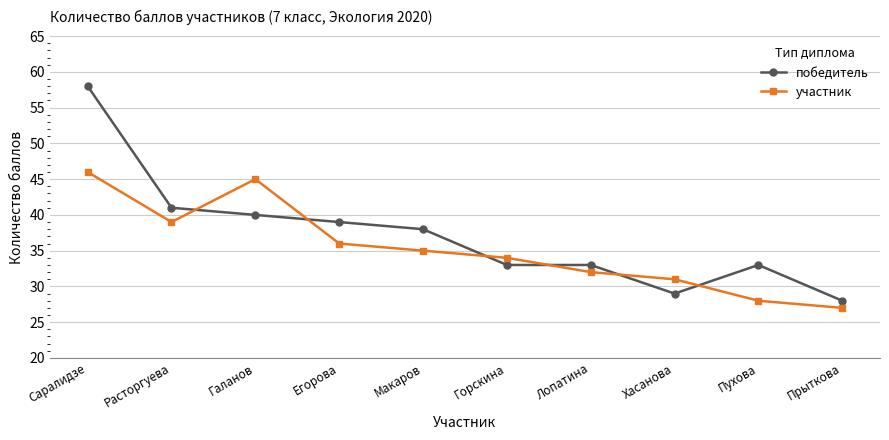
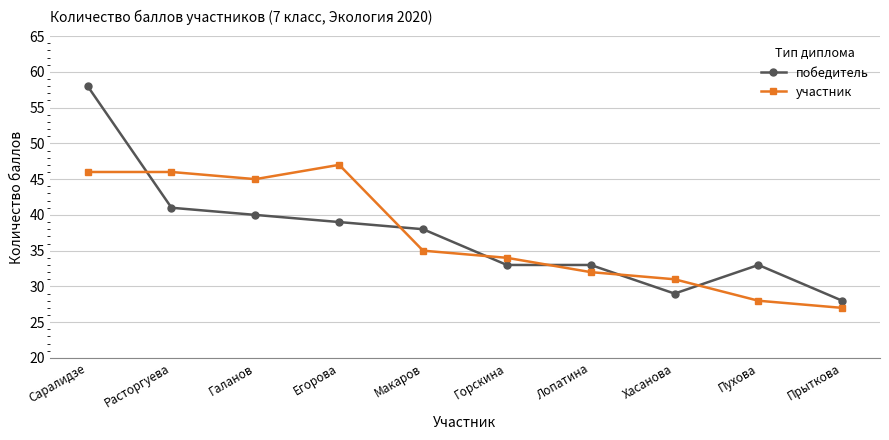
  {
    "победитель": {
      "Саралидзе": 58,
      "Расторгуева": 41,
      "Галанов": 40,
      "Егорова": 39,
      "Макаров": 38,
      "Горскина": 33,
      "Лопатина": 33,
      "Хасанова": 29,
      "Пухова": 33,
      "Прыткова": 28
    },
    "участник": {
      "Саралидзе": 46,
-     "Расторгуева": 39,
+     "Расторгуева": 46,
      "Галанов": 45,
-     "Егорова": 36,
+     "Егорова": 47,
      "Макаров": 35,
      "Горскина": 34,
      "Лопатина": 32,
      "Хасанова": 31,
      "Пухова": 28,
      "Прыткова": 27
    }
  }
